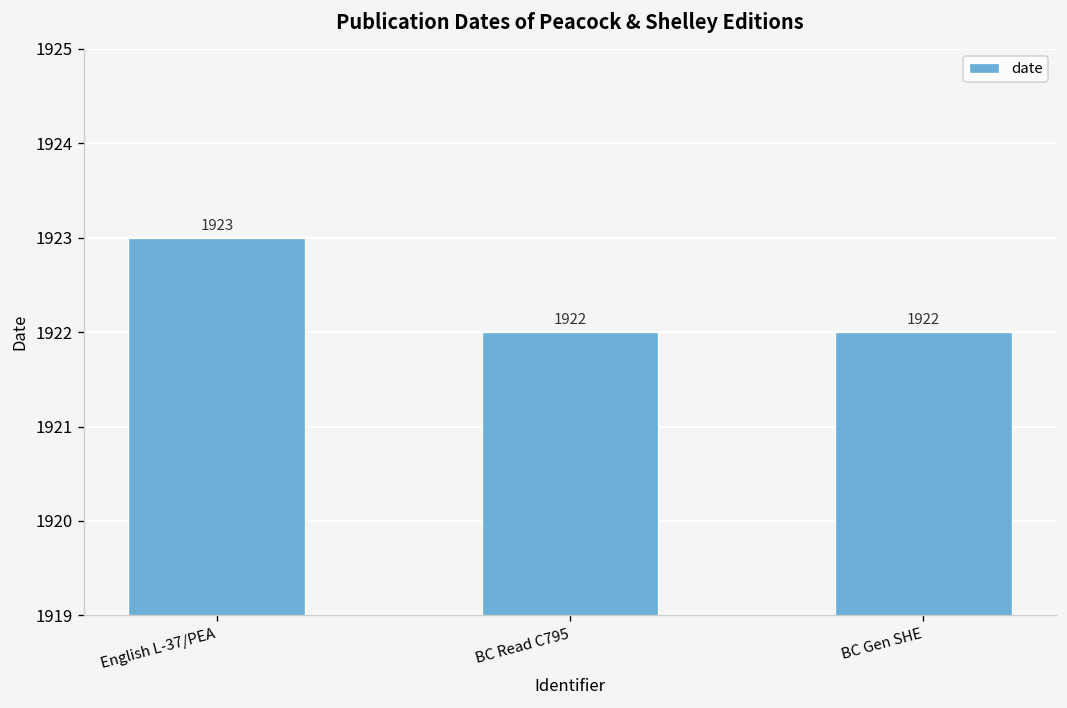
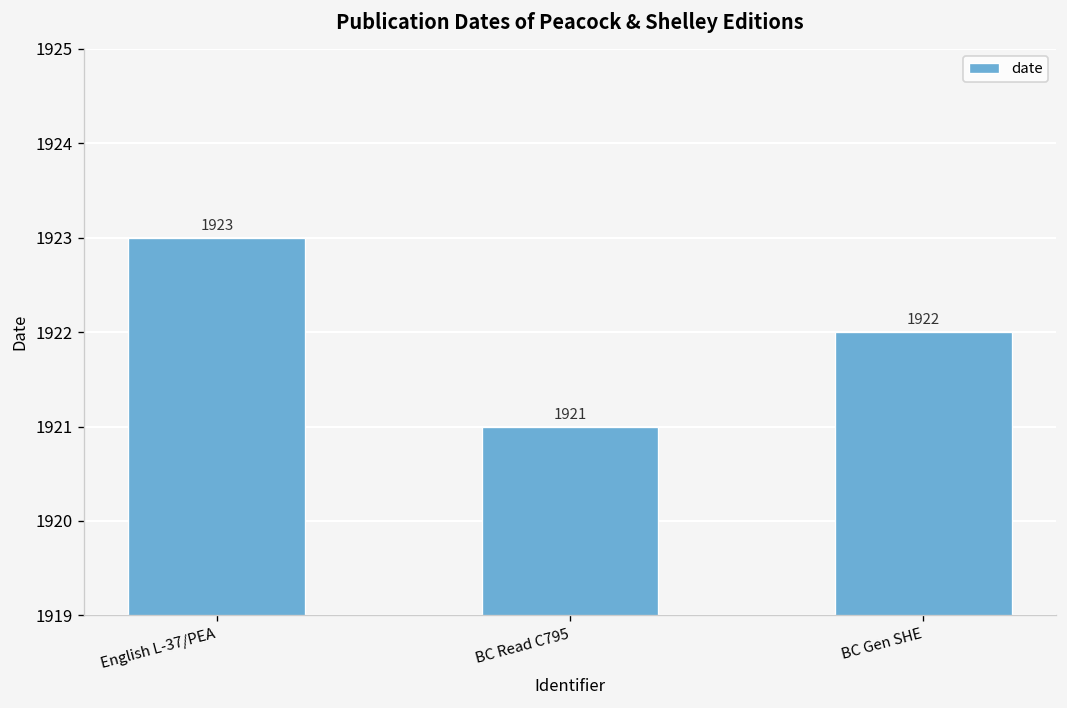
  {
    "English L-37/PEA": 1923,
-   "BC Read C795": 1922,
+   "BC Read C795": 1921,
    "BC Gen SHE": 1922
  }
